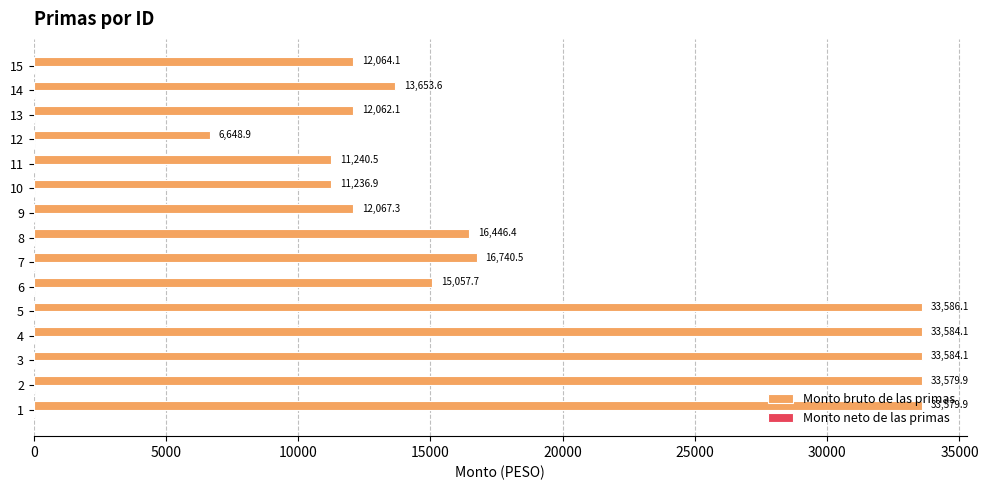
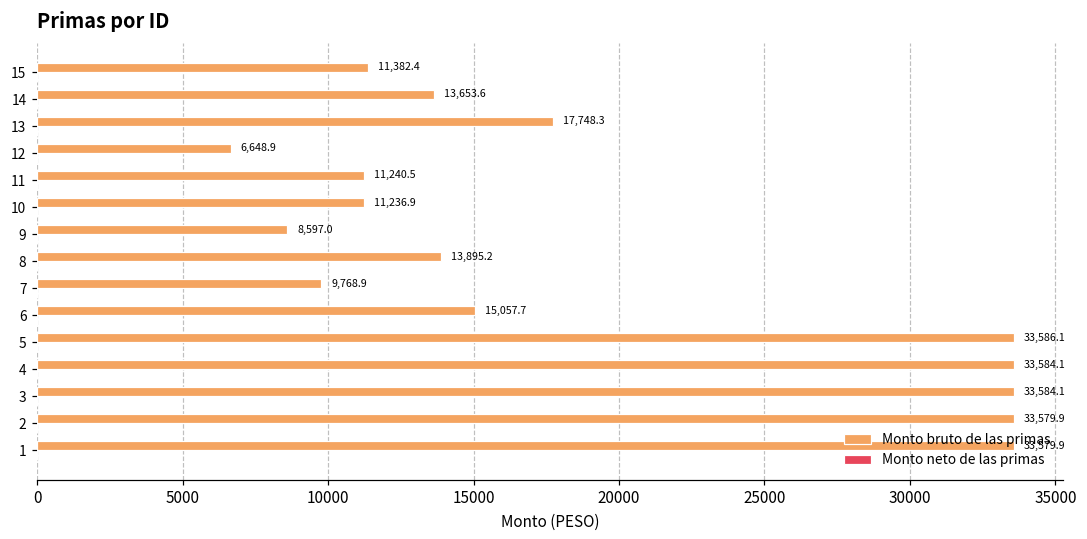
  {
    "Monto bruto de las primas": {
-     "15": "12,064.1",
+     "15": "11,382.4",
      "14": "13,653.6",
-     "13": "12,062.1",
+     "13": "17,748.3",
      "12": "6,648.9",
      "11": "11,240.5",
      "10": "11,236.9",
-     "9": "12,067.3",
-     "8": "16,446.4",
-     "7": "16,740.5",
+     "9": "8,597.0",
+     "8": "13,895.2",
+     "7": "9,768.9",
      "6": "15,057.7",
      "5": "33,586.1",
      "4": "33,584.1",
      "3": "33,584.1",
      "2": "33,579.9",
      "1": "33,579.9"
    },
    "Monto neto de las primas": {
      "15": "0",
      "14": "0",
      "13": "0",
      "12": "0",
      "11": "0",
      "10": "0",
      "9": "0",
      "8": "0",
      "7": "0",
      "6": "0",
      "5": "0",
      "4": "0",
      "3": "0",
      "2": "0",
      "1": "0"
    }
  }
